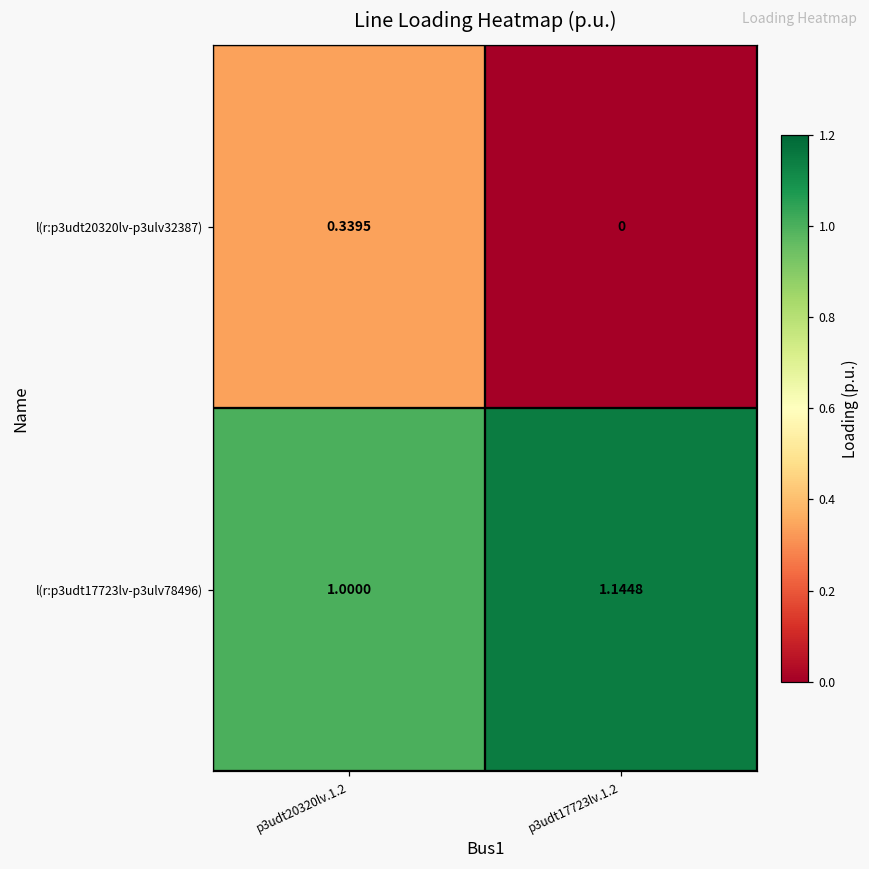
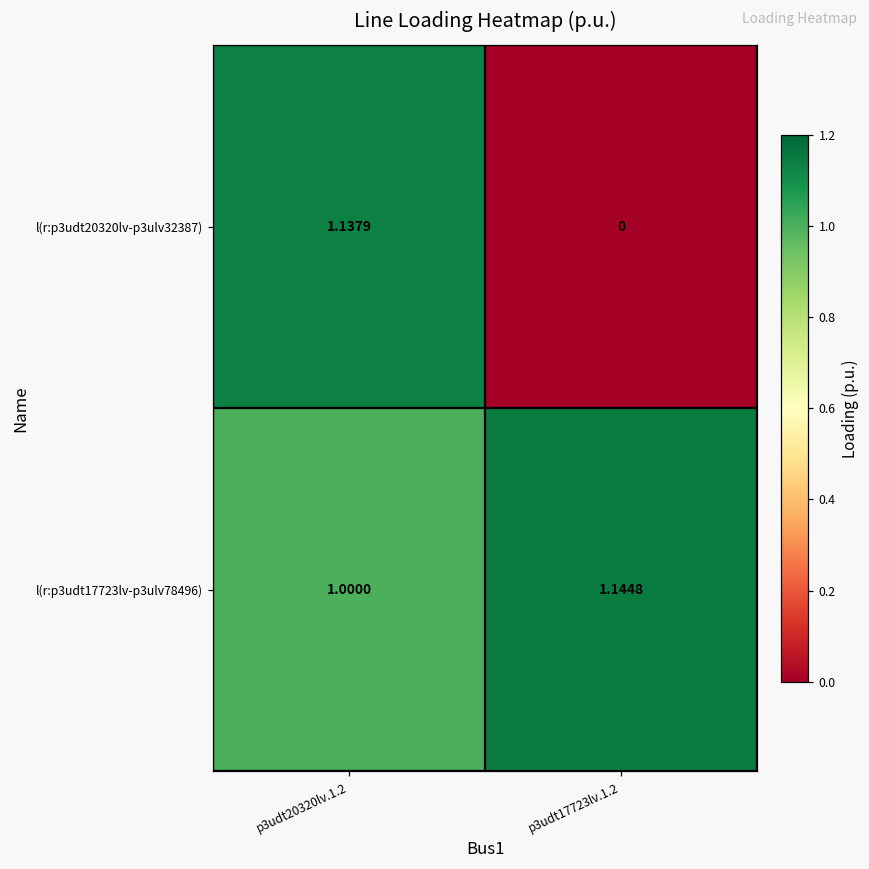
  {
    "l(r:p3udt20320lv-p3ulv32387)": {
-     "p3udt20320lv.1.2": 0.3395,
+     "p3udt20320lv.1.2": 1.1379,
      "p3udt17723lv.1.2": 0
    },
    "l(r:p3udt17723lv-p3ulv78496)": {
      "p3udt20320lv.1.2": 1.0000,
      "p3udt17723lv.1.2": 1.1448
    }
  }
